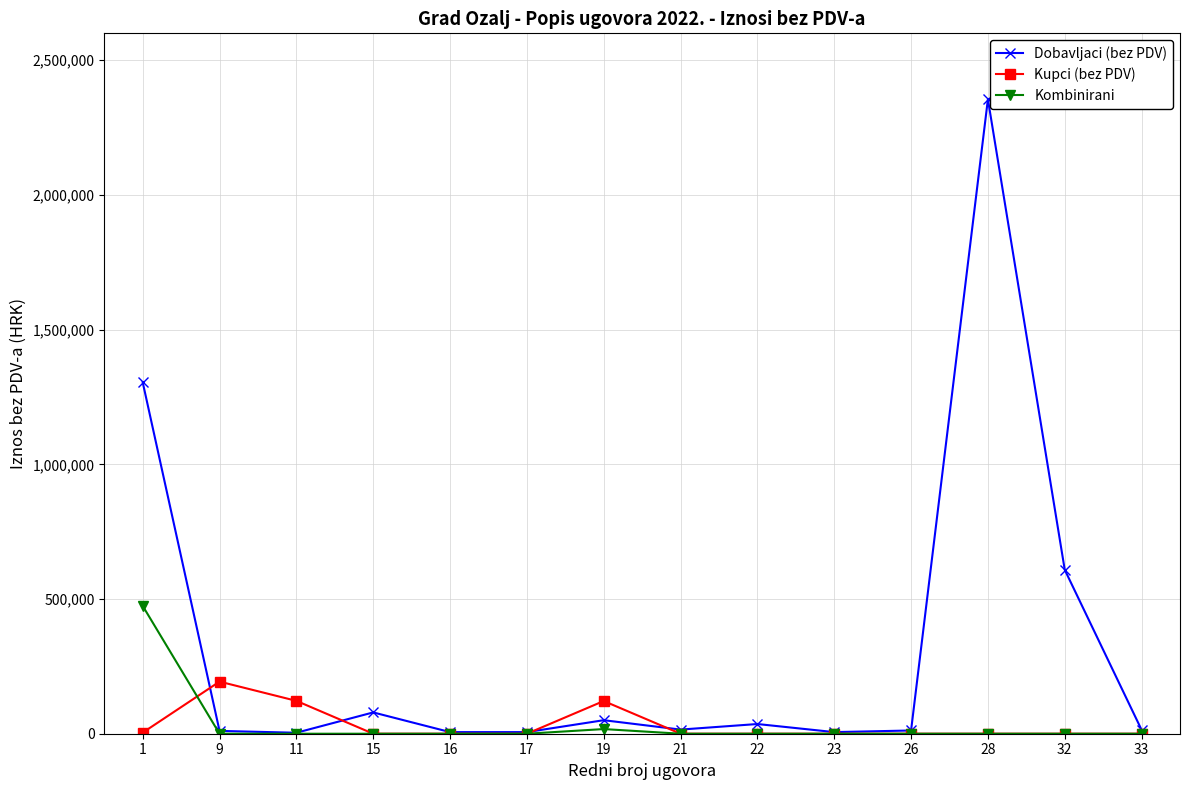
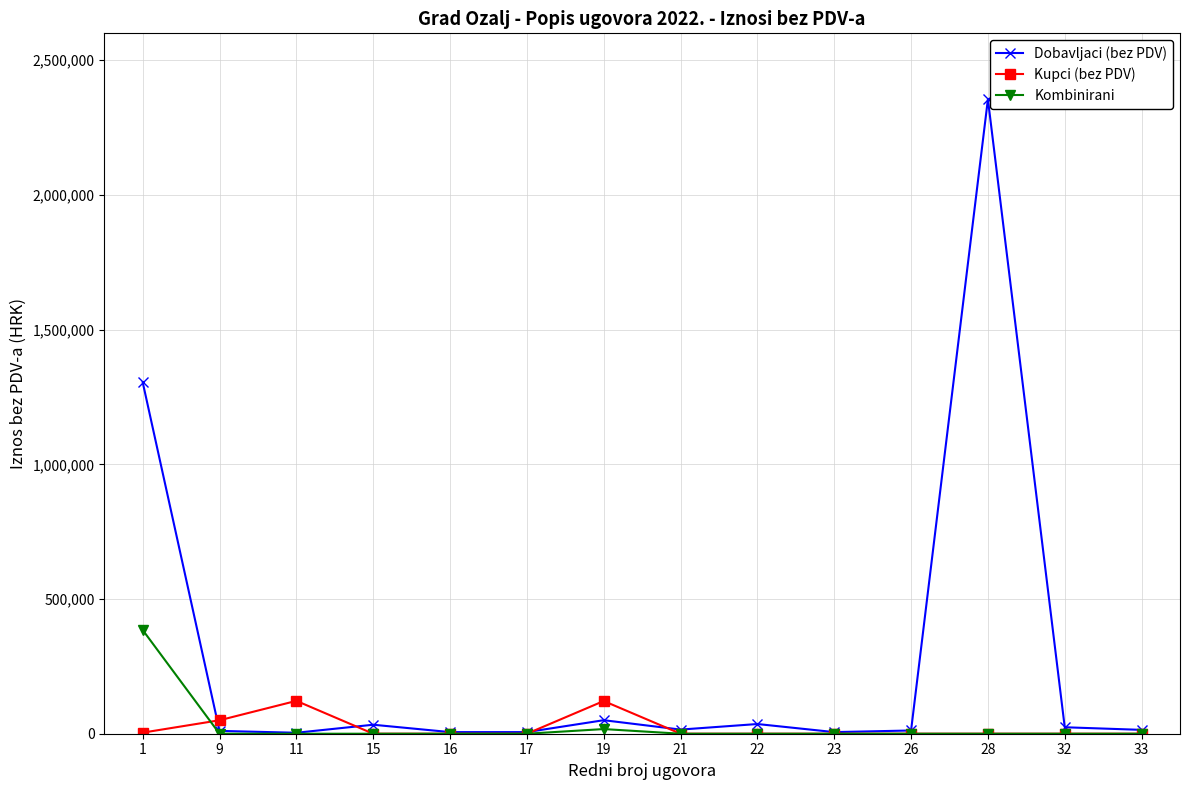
  {
    "Dobavljaci (bez PDV)": {
      "1": "1,300,000",
      "9": "10,000",
-     "15": "80,000",
+     "15": "30,000",
      "19": "50,000",
      "21": "20,000",
      "22": "40,000",
      "26": "10,000",
      "28": "2,360,000",
-     "32": "610,000",
+     "32": "20,000",
      "33": "10,000"
    },
    "Kupci (bez PDV)": {
      "1": "0",
-     "9": "190,000",
+     "9": "50,000",
      "11": "120,000",
      "19": "120,000"
    },
    "Kombinirani": {
-     "1": "470,000",
+     "1": "390,000",
      "9": "0",
      "19": "20,000"
    }
  }
